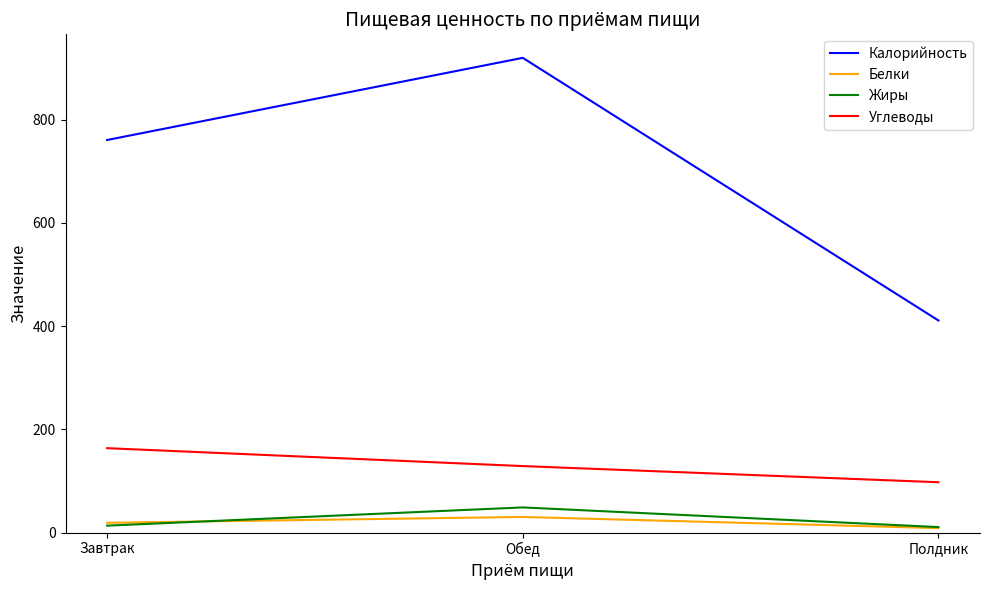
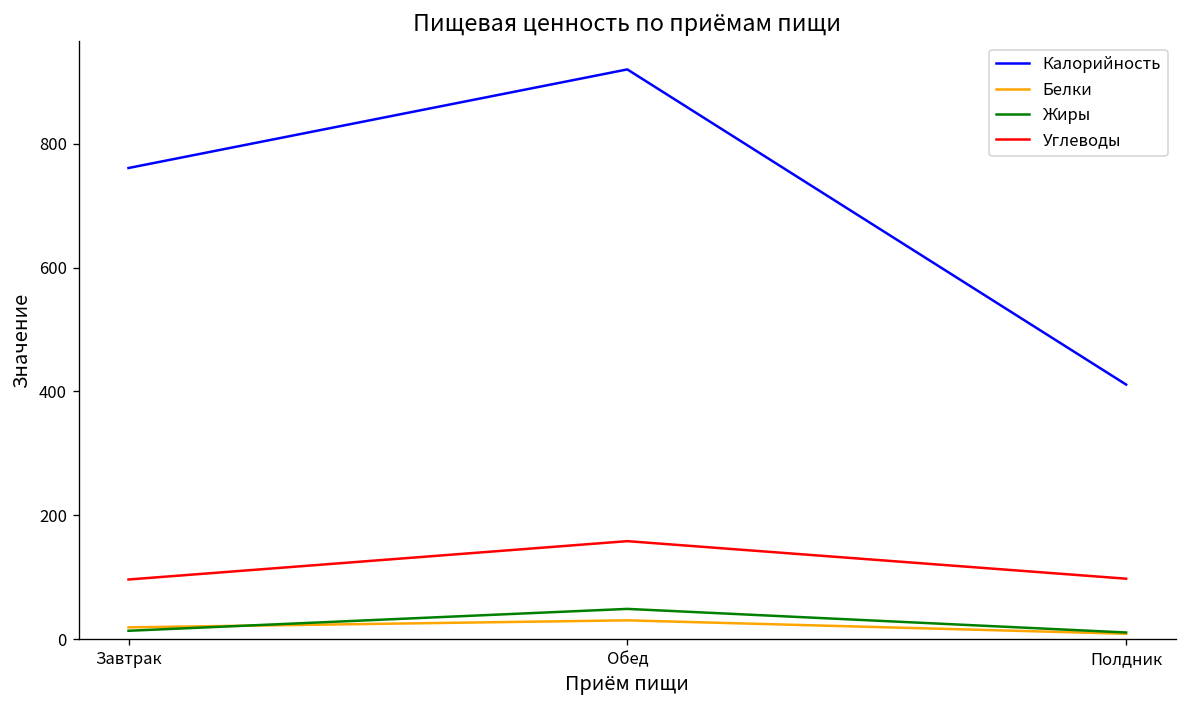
  {
    "Калорийность": {
      "Завтрак": 760,
      "Обед": 920,
      "Полдник": 410
    },
    "Белки": {
      "Завтрак": 20,
      "Обед": 30
    },
    "Жиры": {
      "Завтрак": 10,
      "Обед": 50
    },
    "Углеводы": {
-     "Завтрак": 160,
-     "Обед": 130,
+     "Завтрак": 100,
+     "Обед": 160,
      "Полдник": 100
    }
  }
